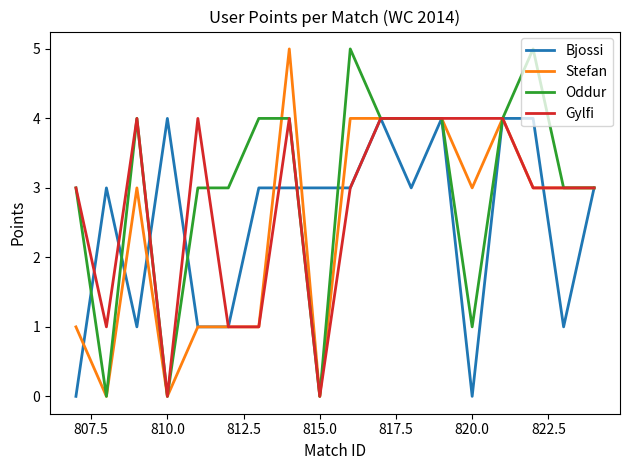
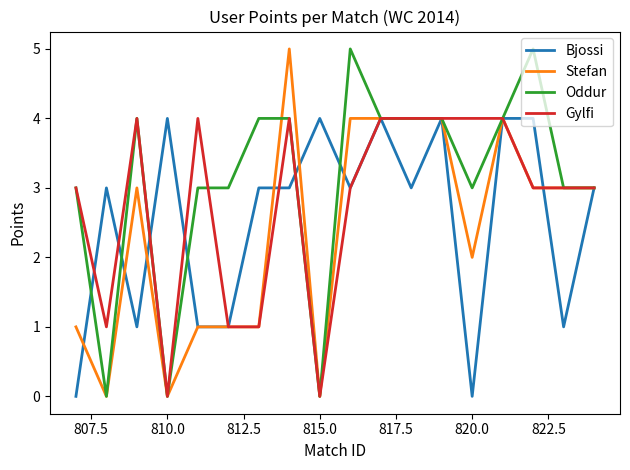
  {
    "Bjossi": {
      "810.0": 4,
-     "815.0": 3,
+     "815.0": 4,
      "820.0": 0
    },
    "Stefan": {
-     "820.0": 3
+     "820.0": 2
    },
    "Oddur": {
-     "820.0": 1
+     "820.0": 3
    },
    "Gylfi": {
      "820.0": 4
    }
  }
